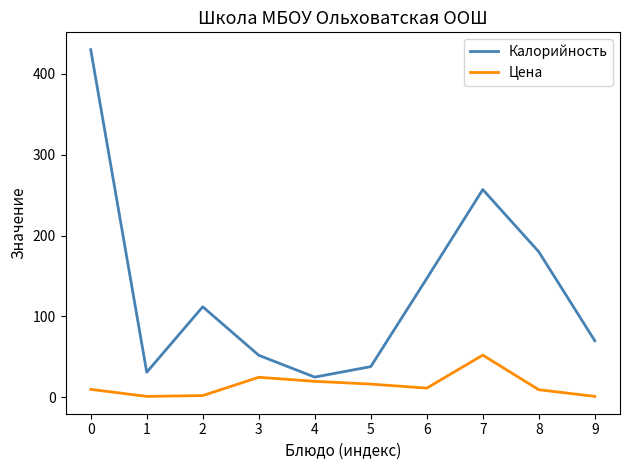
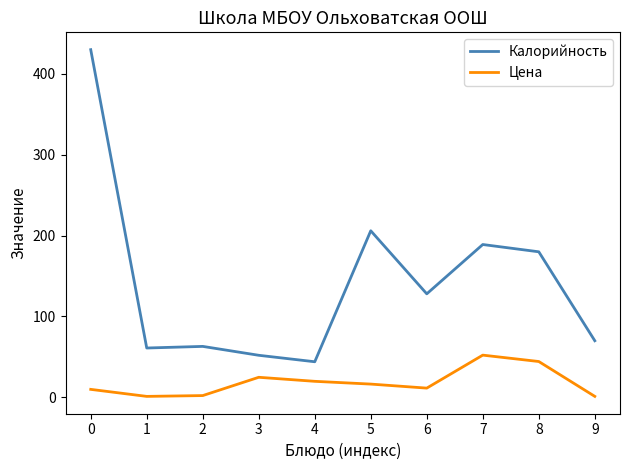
  {
    "Калорийность": {
      "0": 430,
-     "1": 30,
-     "2": 110,
+     "1": 60,
+     "2": 60,
      "3": 50,
-     "4": 30,
-     "5": 40,
-     "6": 150,
-     "7": 260,
+     "4": 40,
+     "5": 210,
+     "6": 130,
+     "7": 190,
      "8": 180,
      "9": 70
    },
    "Цена": {
      "0": 10,
      "1": 0,
      "2": 0,
      "3": 20,
      "4": 20,
      "5": 20,
      "6": 10,
      "7": 50,
-     "8": 10,
+     "8": 40,
      "9": 0
    }
  }
